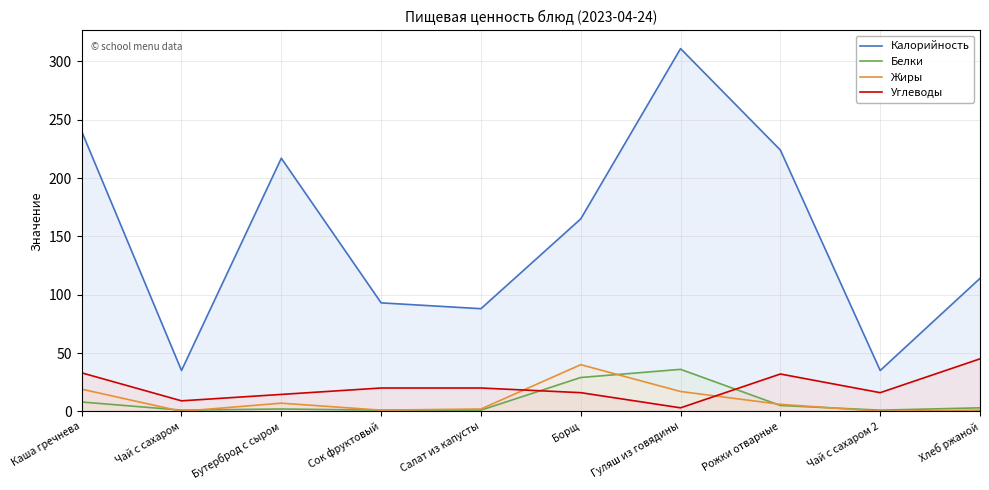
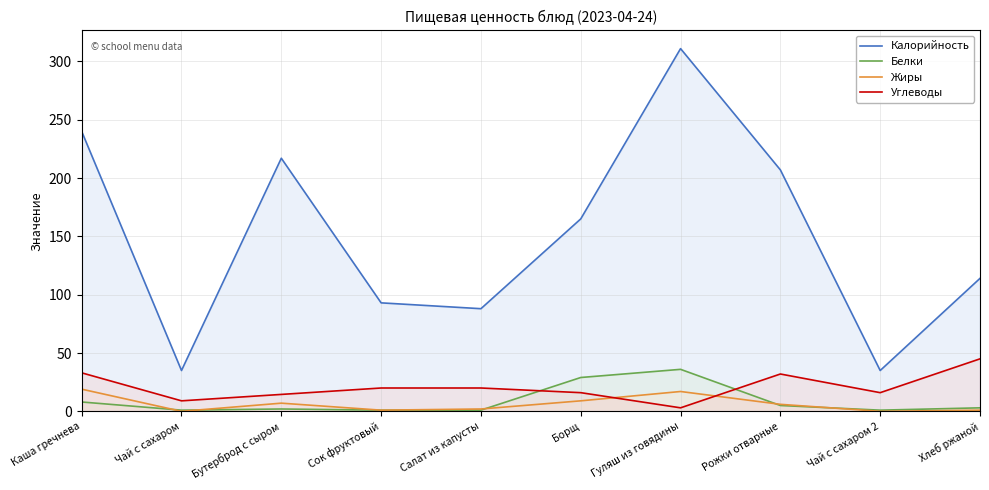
  {
    "Калорийность": {
      "Каша гречнева": 240,
      "Чай с сахаром": 35,
      "Бутерброд с сыром": 217,
      "Сок фруктовый": 93,
      "Салат из капусты": 88,
      "Борщ": 165,
      "Гуляш из говядины": 311,
-     "Рожки отварные": 224,
+     "Рожки отварные": 207,
      "Чай с сахаром 2": 35,
      "Хлеб ржаной": 114
    },
    "Белки": {
      "Каша гречнева": 8,
      "Бутерброд с сыром": 2,
      "Борщ": 29,
      "Гуляш из говядины": 36
    },
    "Жиры": {
      "Каша гречнева": 19,
      "Бутерброд с сыром": 7,
-     "Борщ": 40,
+     "Борщ": 9,
      "Гуляш из говядины": 17
    },
    "Углеводы": {
      "Каша гречнева": 33,
      "Чай с сахаром": 9,
      "Бутерброд с сыром": 15,
      "Сок фруктовый": 20,
      "Салат из капусты": 20,
      "Борщ": 16,
      "Гуляш из говядины": 3,
      "Рожки отварные": 32,
      "Чай с сахаром 2": 16,
      "Хлеб ржаной": 45
    }
  }
